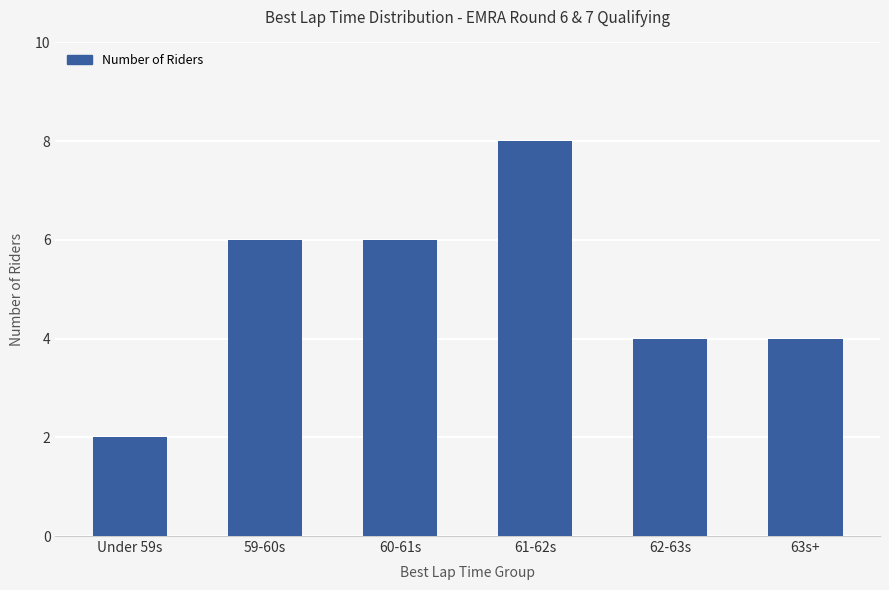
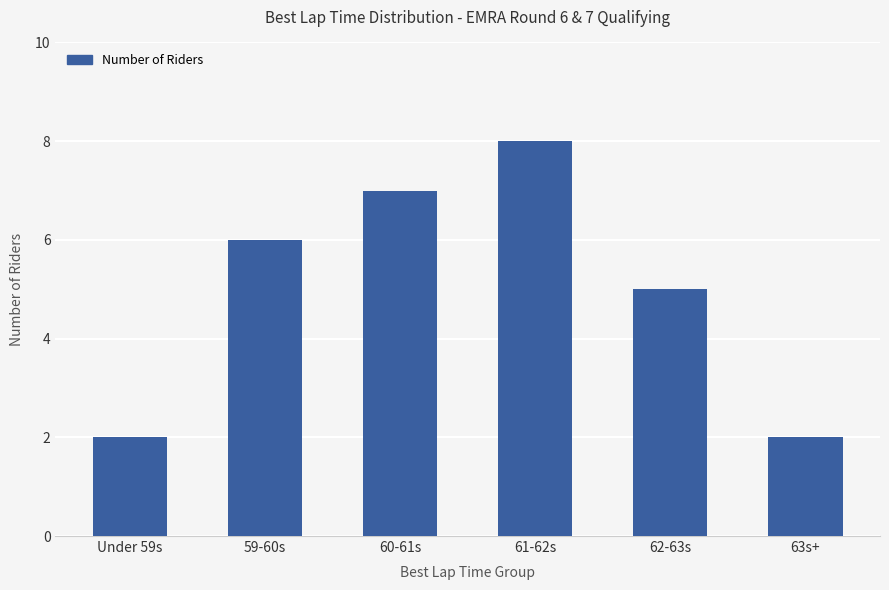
  {
    "Under 59s": 2,
    "59-60s": 6,
-   "60-61s": 6,
+   "60-61s": 7,
    "61-62s": 8,
-   "62-63s": 4,
-   "63s+": 4
+   "62-63s": 5,
+   "63s+": 2
  }
